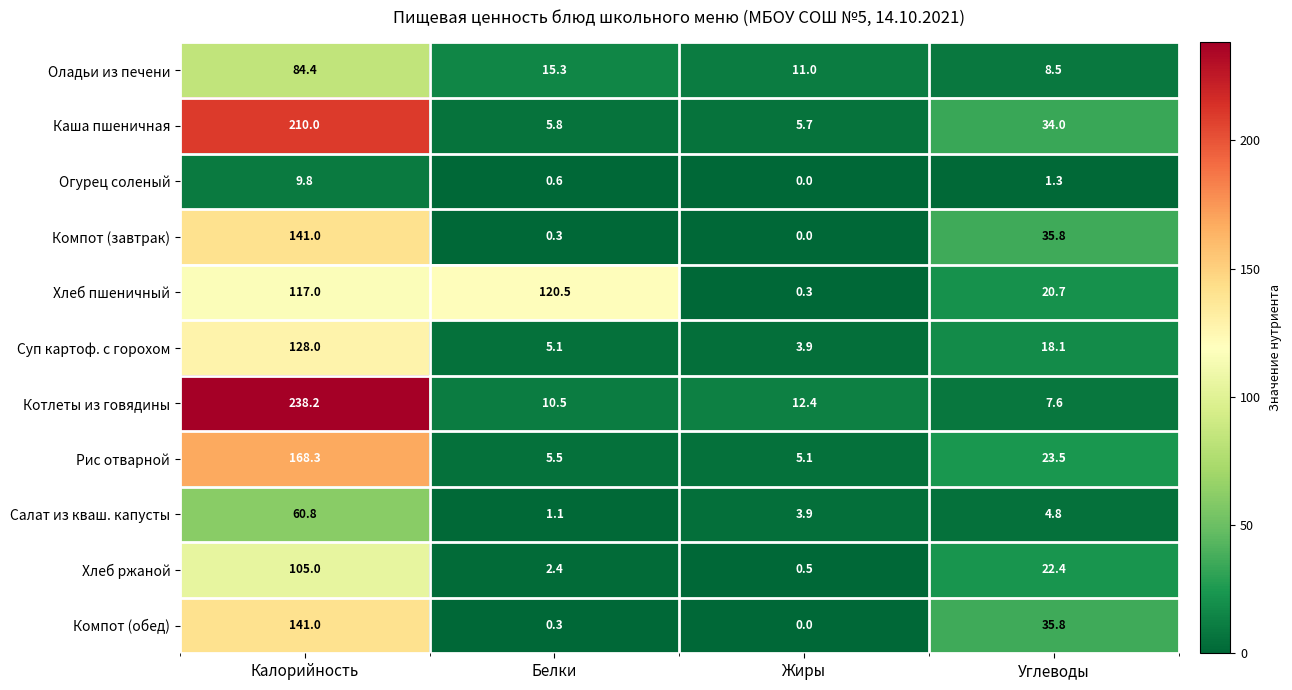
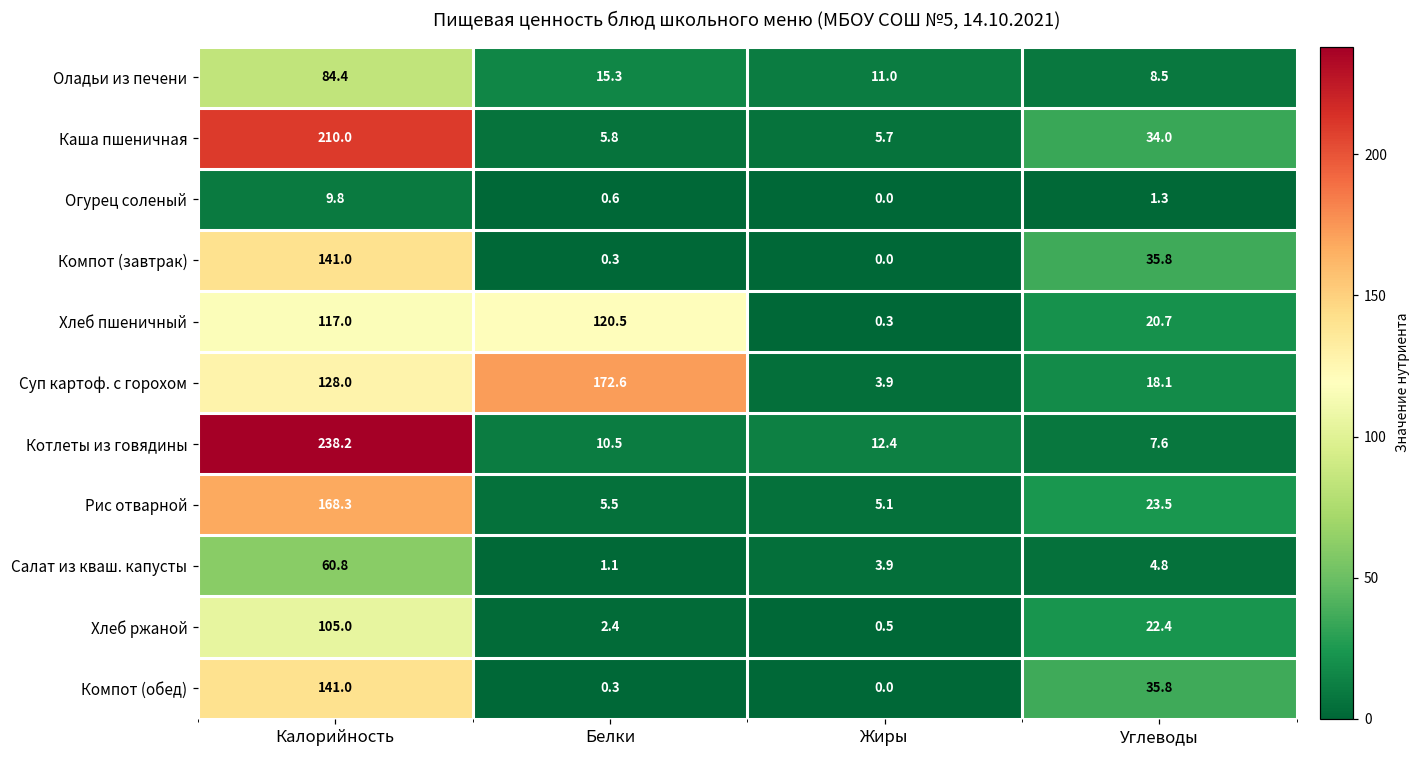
  {
    "Оладьи из печени": {
      "Калорийность": 84.4,
      "Белки": 15.3,
      "Жиры": 11.0,
      "Углеводы": 8.5
    },
    "Каша пшеничная": {
      "Калорийность": 210.0,
      "Белки": 5.8,
      "Жиры": 5.7,
      "Углеводы": 34.0
    },
    "Огурец соленый": {
      "Калорийность": 9.8,
      "Белки": 0.6,
      "Жиры": 0.0,
      "Углеводы": 1.3
    },
    "Компот (завтрак)": {
      "Калорийность": 141.0,
      "Белки": 0.3,
      "Жиры": 0.0,
      "Углеводы": 35.8
    },
    "Хлеб пшеничный": {
      "Калорийность": 117.0,
      "Белки": 120.5,
      "Жиры": 0.3,
      "Углеводы": 20.7
    },
    "Суп картоф. с горохом": {
      "Калорийность": 128.0,
-     "Белки": 5.1,
+     "Белки": 172.6,
      "Жиры": 3.9,
      "Углеводы": 18.1
    },
    "Котлеты из говядины": {
      "Калорийность": 238.2,
      "Белки": 10.5,
      "Жиры": 12.4,
      "Углеводы": 7.6
    },
    "Рис отварной": {
      "Калорийность": 168.3,
      "Белки": 5.5,
      "Жиры": 5.1,
      "Углеводы": 23.5
    },
    "Салат из кваш. капусты": {
      "Калорийность": 60.8,
      "Белки": 1.1,
      "Жиры": 3.9,
      "Углеводы": 4.8
    },
    "Хлеб ржаной": {
      "Калорийность": 105.0,
      "Белки": 2.4,
      "Жиры": 0.5,
      "Углеводы": 22.4
    },
    "Компот (обед)": {
      "Калорийность": 141.0,
      "Белки": 0.3,
      "Жиры": 0.0,
      "Углеводы": 35.8
    }
  }
